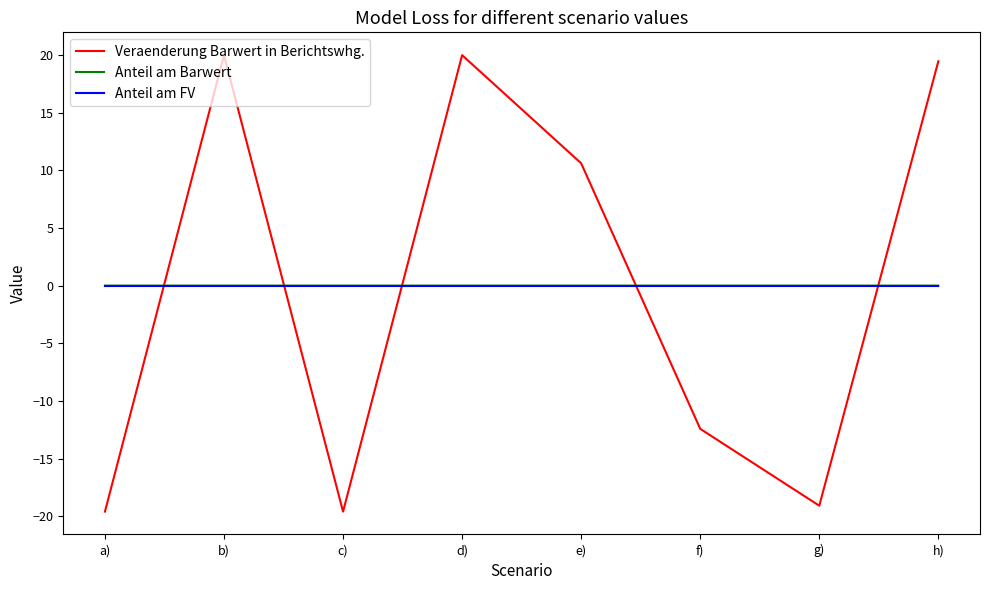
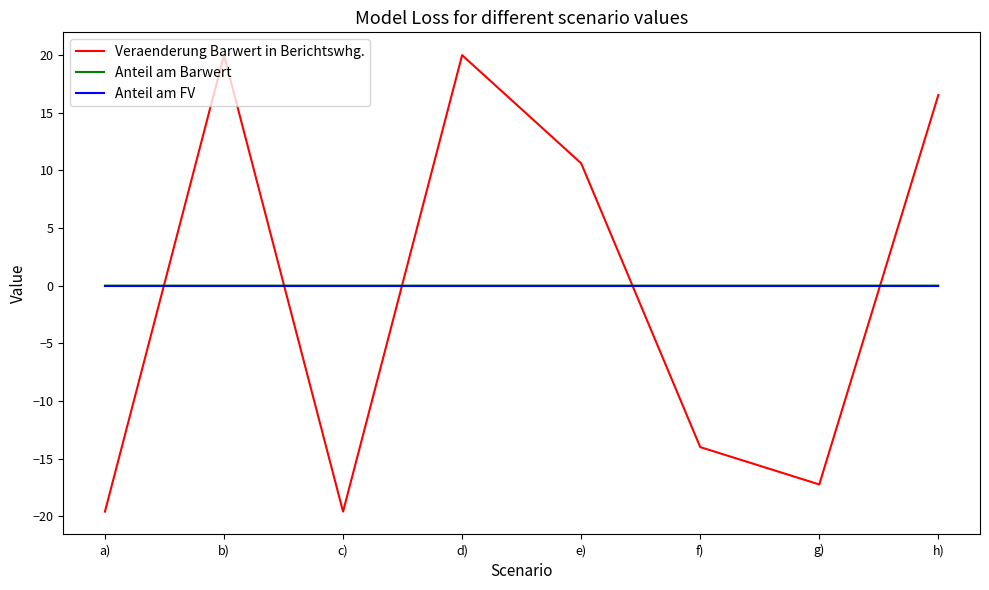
  {
    "Veraenderung Barwert in Berichtswhg.": {
      "a)": -19.6,
      "c)": -19.6,
      "d)": 20.0,
      "e)": 10.6,
-     "f)": -12.4,
-     "g)": -19.1,
-     "h)": 19.4
+     "f)": -14.0,
+     "g)": -17.2,
+     "h)": 16.5
    },
    "Anteil am FV": {
      "a)": 0.0,
      "b)": 0.0,
      "c)": 0.0,
      "d)": 0.0,
      "e)": 0.0,
      "f)": 0.0,
      "g)": 0.0,
      "h)": 0.0
    }
  }
